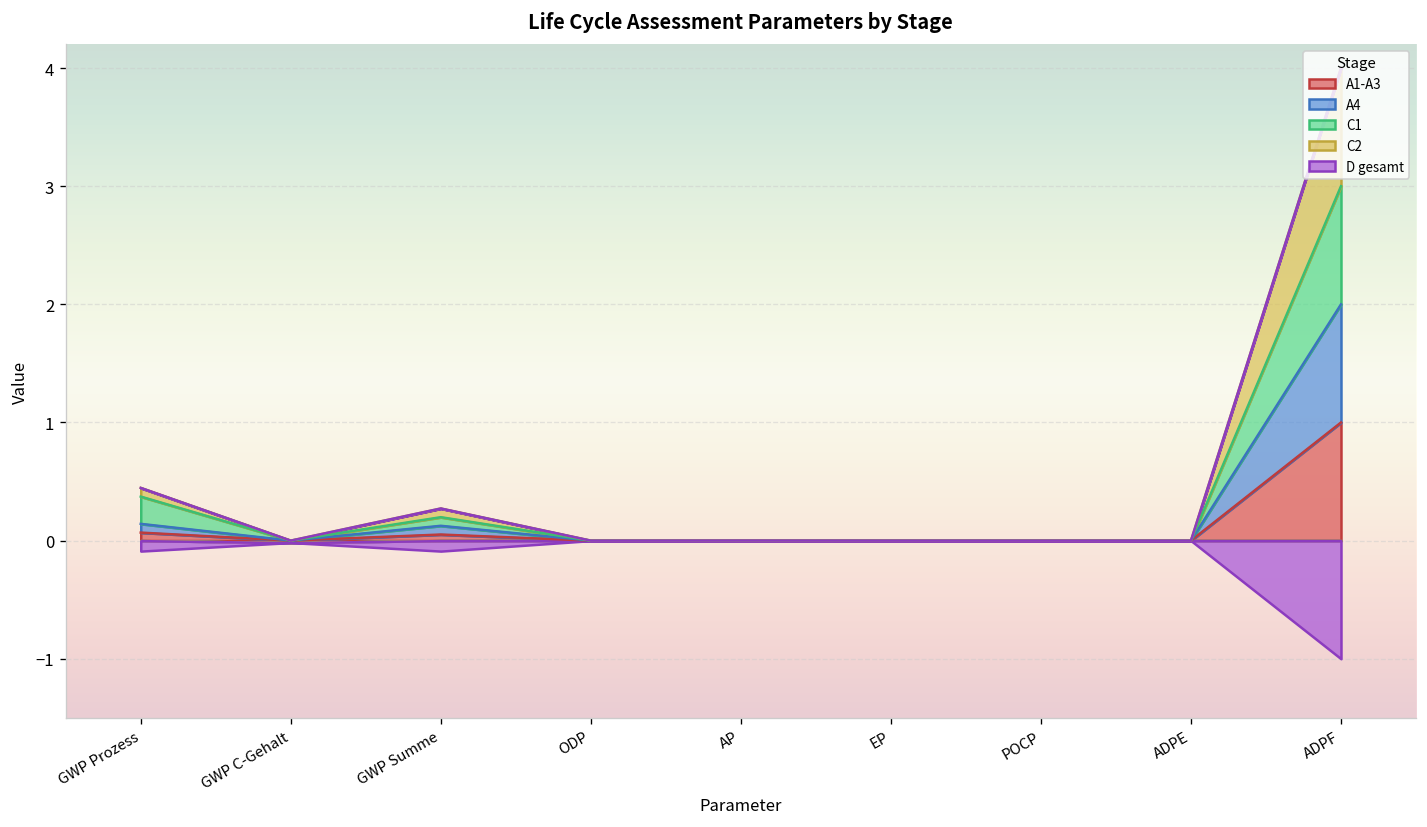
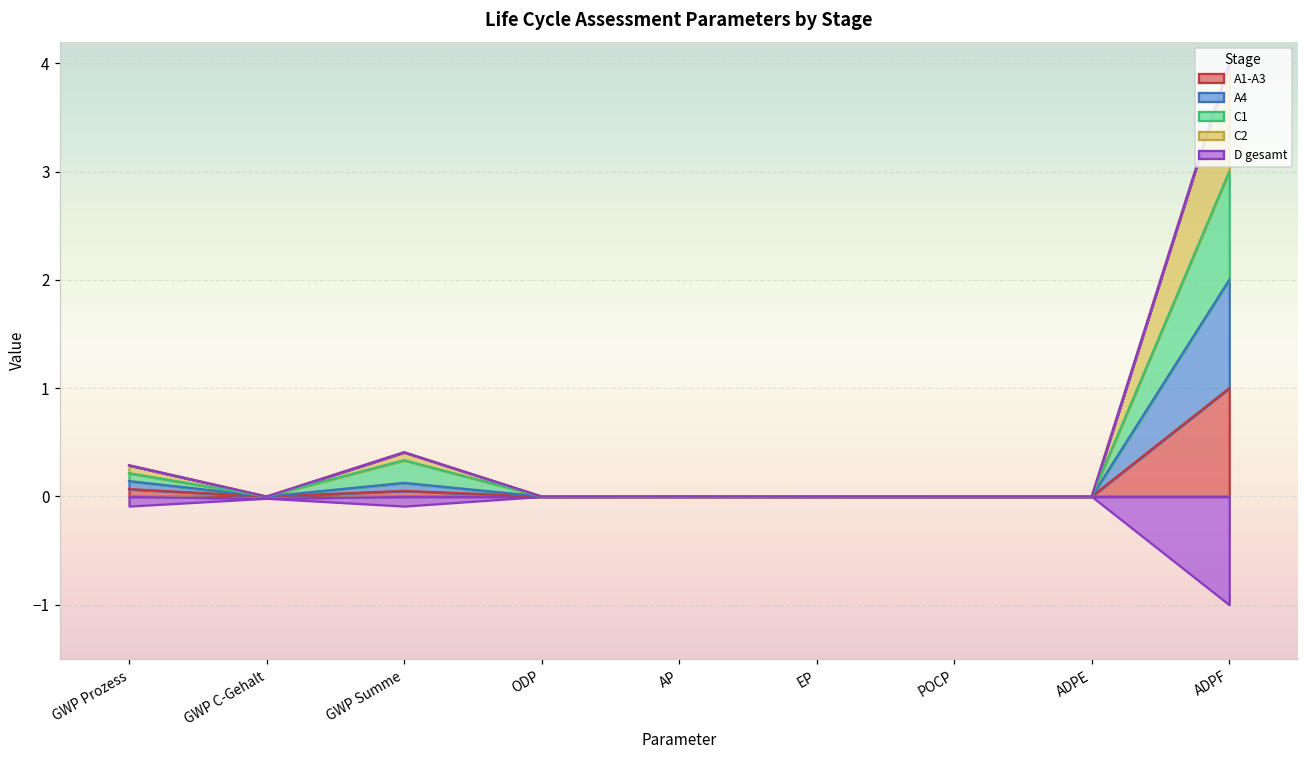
  {
    "C1": {
-     "GWP Prozess": 0.2,
-     "GWP Summe": 0.1,
+     "GWP Prozess": 0.1,
+     "GWP Summe": 0.2,
      "ADPF": 1.0
    }
  }
